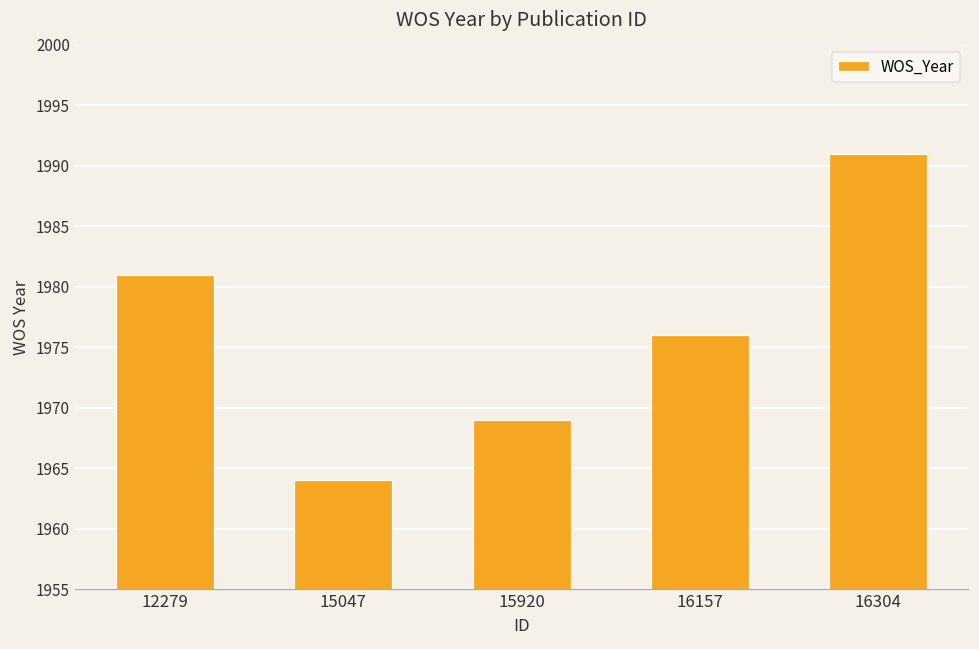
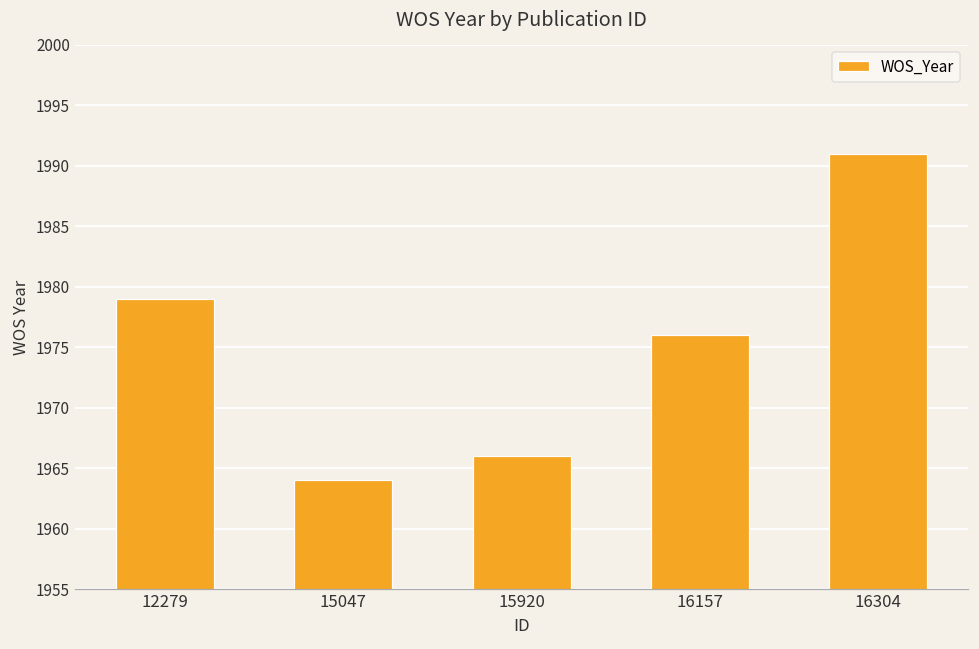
  {
-   "12279": 1981,
+   "12279": 1979,
    "15047": 1964,
-   "15920": 1969,
+   "15920": 1966,
    "16157": 1976,
    "16304": 1991
  }
